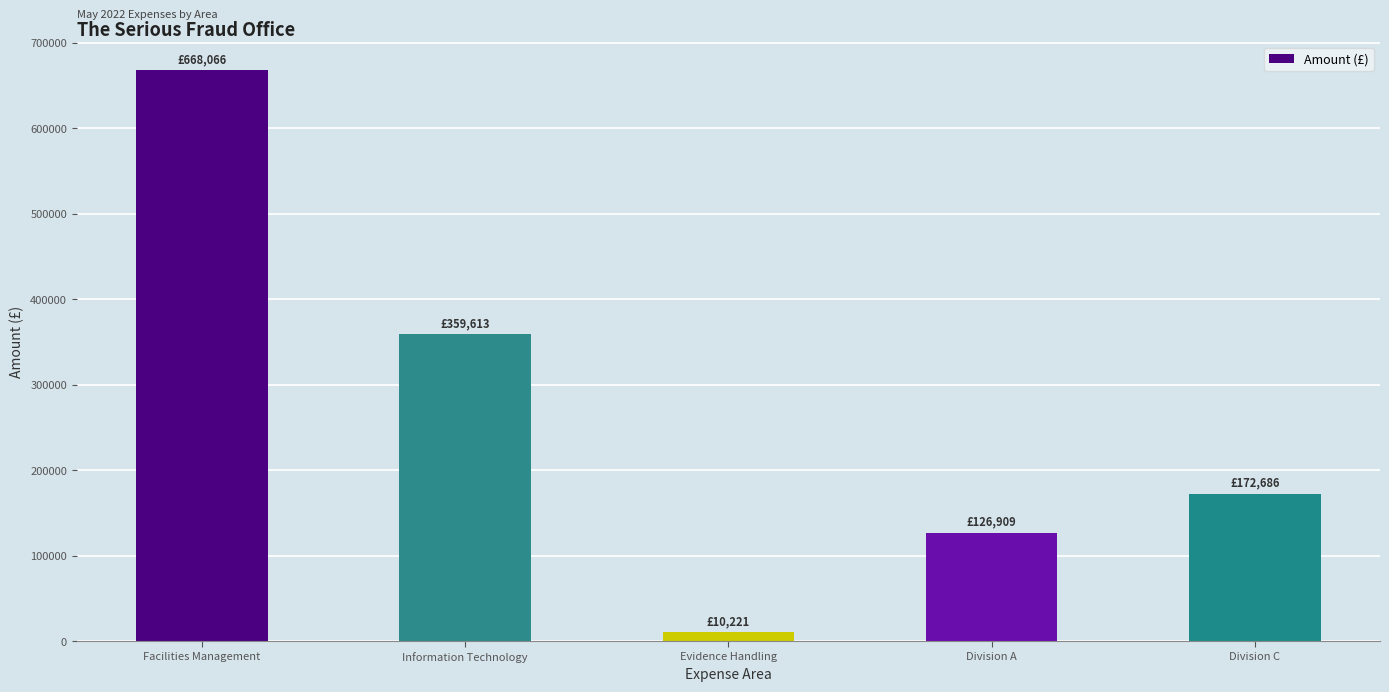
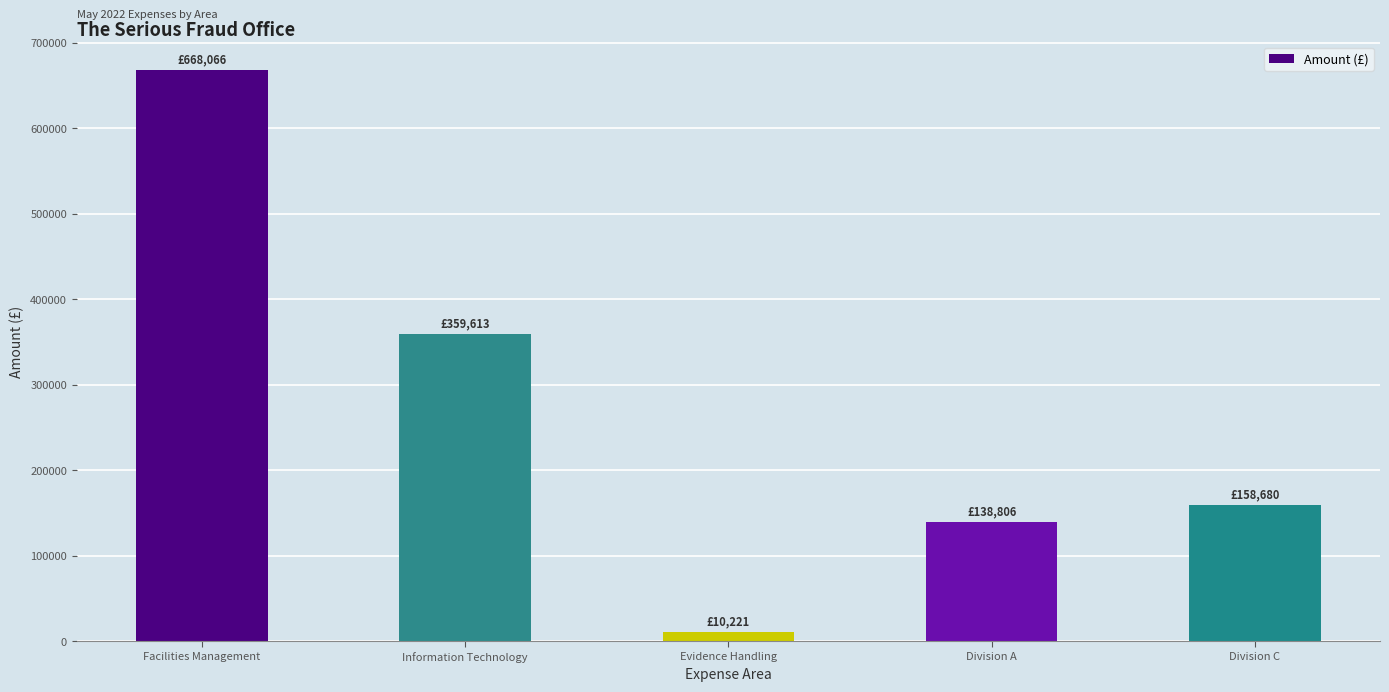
  {
    "Facilities Management": "£668,066",
    "Information Technology": "£359,613",
    "Evidence Handling": "£10,221",
-   "Division A": "£126,909",
-   "Division C": "£172,686"
+   "Division A": "£138,806",
+   "Division C": "£158,680"
  }
